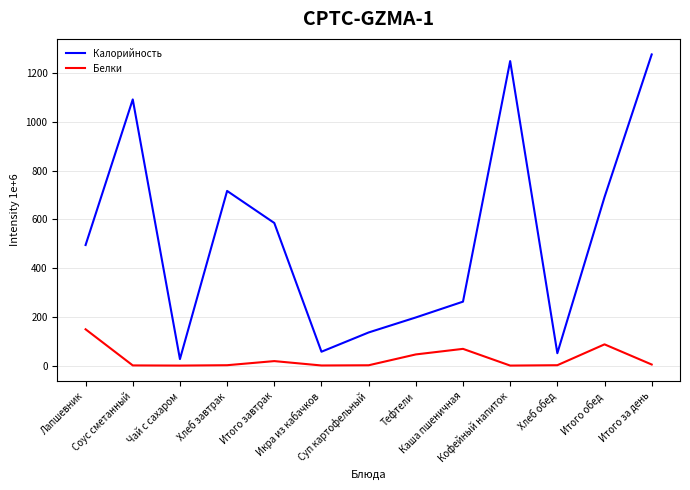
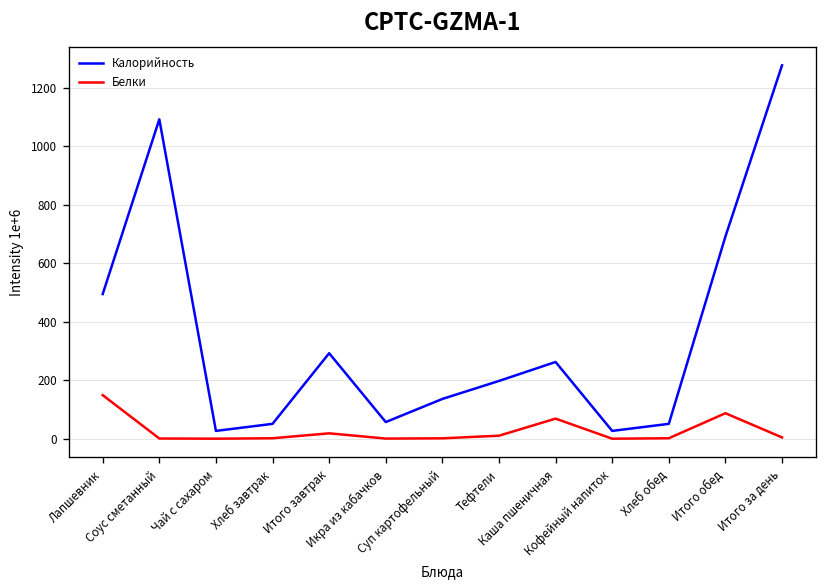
  {
    "Калорийность": {
      "Лапшевник": 490,
      "Соус сметанный": 1090,
      "Чай с сахаром": 30,
-     "Хлеб завтрак": 720,
-     "Итого завтрак": 580,
+     "Хлеб завтрак": 50,
+     "Итого завтрак": 290,
      "Икра из кабачков": 60,
      "Суп картофельный": 140,
      "Тефтели": 200,
      "Каша пшеничная": 260,
-     "Кофейный напиток": 1250,
+     "Кофейный напиток": 30,
      "Хлеб обед": 50,
      "Итого обед": 690,
      "Итого за день": 1280
    },
    "Белки": {
      "Лапшевник": 150,
      "Соус сметанный": 0,
      "Чай с сахаром": 0,
      "Хлеб завтрак": 0,
      "Итого завтрак": 20,
      "Икра из кабачков": 0,
      "Суп картофельный": 0,
-     "Тефтели": 50,
+     "Тефтели": 10,
      "Каша пшеничная": 70,
      "Кофейный напиток": 0,
      "Хлеб обед": 0,
      "Итого обед": 90,
      "Итого за день": 0
    }
  }
